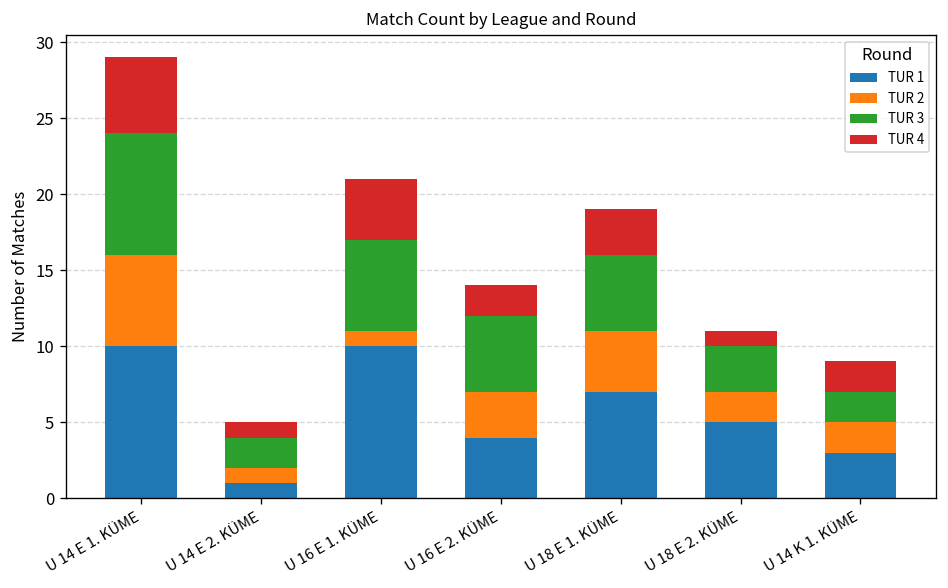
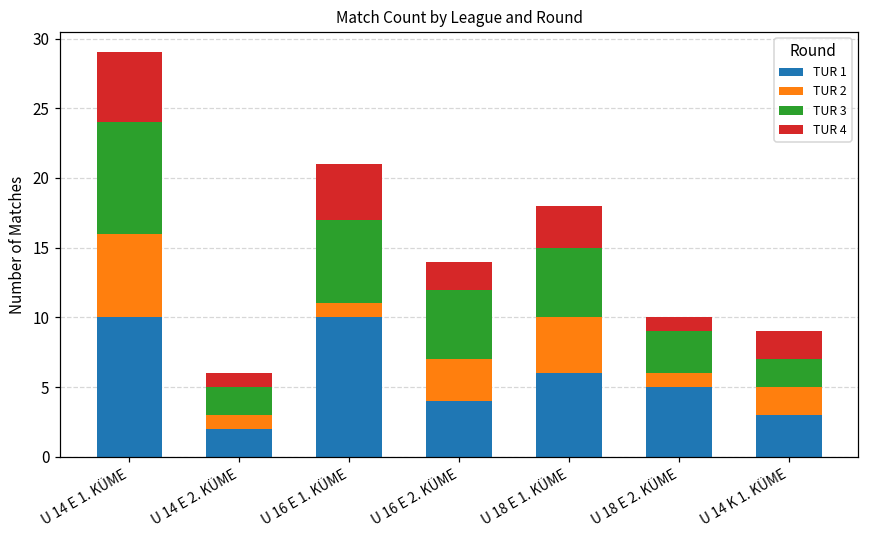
  {
    "TUR 1": {
      "U 14 E 1. KÜME": 10,
-     "U 14 E 2. KÜME": 1,
+     "U 14 E 2. KÜME": 2,
      "U 16 E 1. KÜME": 10,
      "U 16 E 2. KÜME": 4,
-     "U 18 E 1. KÜME": 7,
+     "U 18 E 1. KÜME": 6,
      "U 18 E 2. KÜME": 5,
      "U 14 K 1. KÜME": 3
    },
    "TUR 2": {
      "U 14 E 1. KÜME": 6,
      "U 14 E 2. KÜME": 1,
      "U 16 E 1. KÜME": 1,
      "U 16 E 2. KÜME": 3,
      "U 18 E 1. KÜME": 4,
-     "U 18 E 2. KÜME": 2,
+     "U 18 E 2. KÜME": 1,
      "U 14 K 1. KÜME": 2
    },
    "TUR 3": {
      "U 14 E 1. KÜME": 8,
      "U 14 E 2. KÜME": 2,
      "U 16 E 1. KÜME": 6,
      "U 16 E 2. KÜME": 5,
      "U 18 E 1. KÜME": 5,
      "U 18 E 2. KÜME": 3,
      "U 14 K 1. KÜME": 2
    },
    "TUR 4": {
      "U 14 E 1. KÜME": 5,
      "U 14 E 2. KÜME": 1,
      "U 16 E 1. KÜME": 4,
      "U 16 E 2. KÜME": 2,
      "U 18 E 1. KÜME": 3,
      "U 18 E 2. KÜME": 1,
      "U 14 K 1. KÜME": 2
    }
  }
